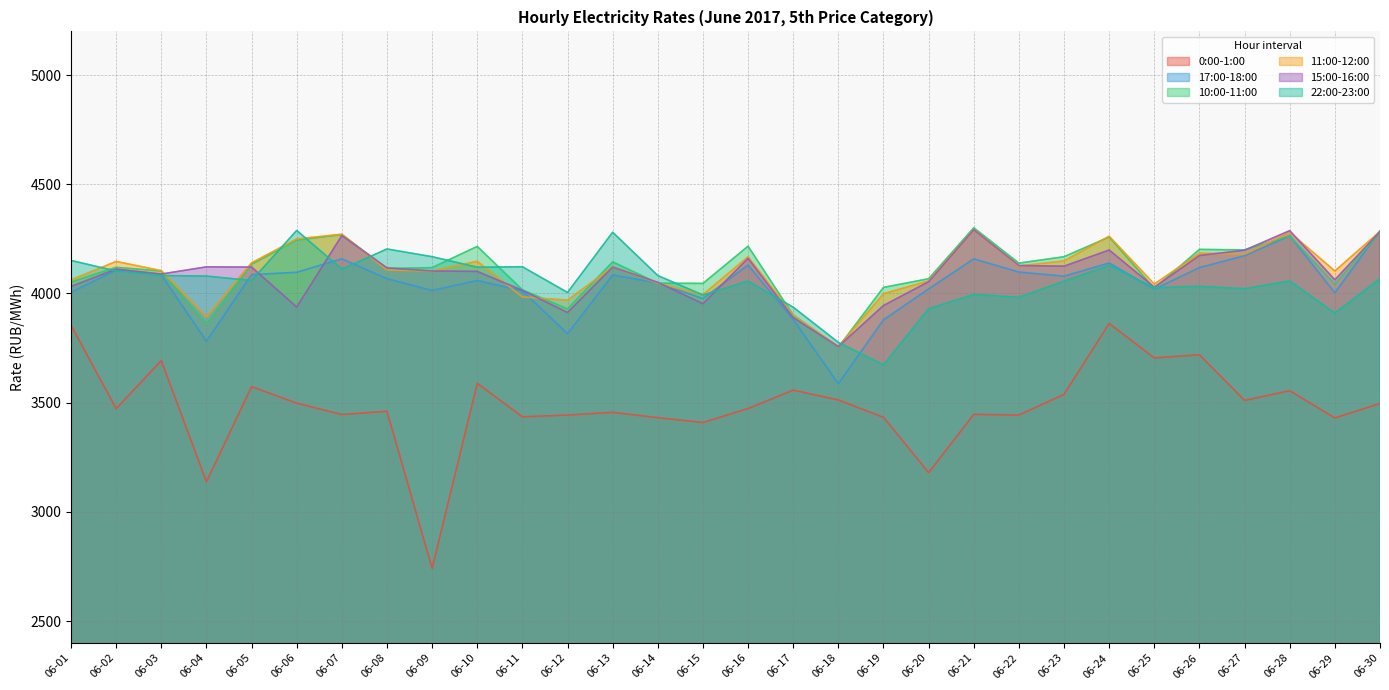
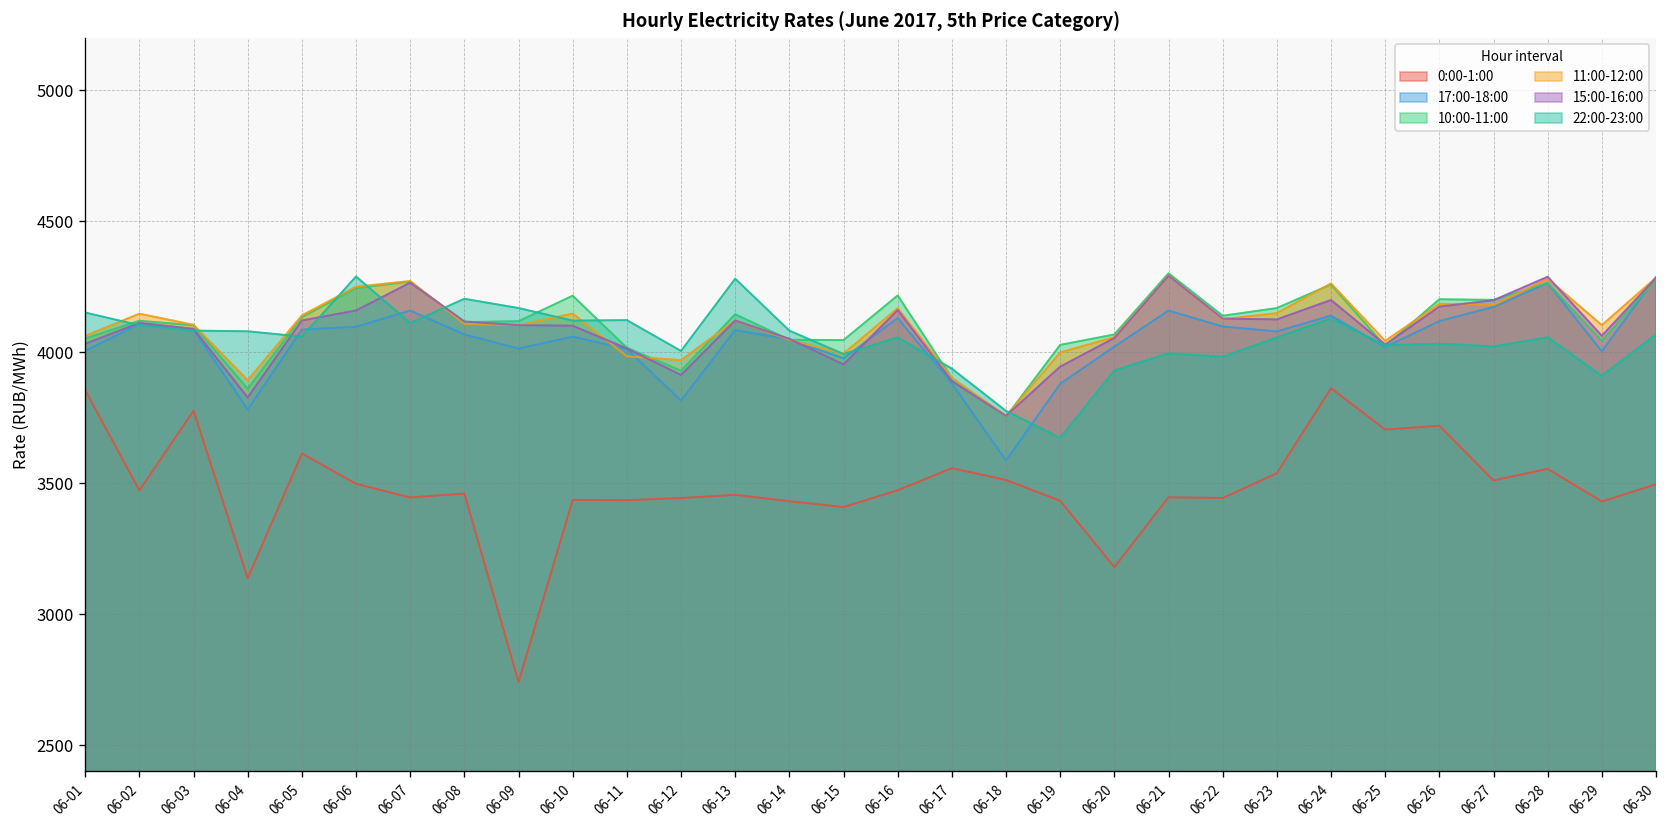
  {
    "0:00-1:00": {
      "06-01": 3850,
      "06-02": 3470,
-     "06-03": 3690,
+     "06-03": 3780,
      "06-04": 3140,
-     "06-05": 3570,
+     "06-05": 3610,
      "06-06": 3500,
      "06-07": 3450,
      "06-08": 3460,
      "06-09": 2740,
-     "06-10": 3590,
+     "06-10": 3440,
      "06-11": 3440,
      "06-12": 3440,
      "06-13": 3460,
      "06-14": 3430,
      "06-15": 3410,
      "06-16": 3470,
      "06-17": 3560,
      "06-18": 3510,
      "06-19": 3430,
      "06-20": 3180,
      "06-21": 3450,
      "06-22": 3440,
      "06-23": 3540,
      "06-24": 3860,
      "06-25": 3700,
      "06-26": 3720,
      "06-27": 3510,
      "06-28": 3550,
      "06-29": 3430,
      "06-30": 3500
    },
    "11:00-12:00": {
      "06-02": 4150,
      "06-04": 3890,
      "06-10": 4150,
      "06-11": 3980,
      "06-12": 3970,
      "06-19": 4000,
      "06-23": 4150,
      "06-25": 4040,
      "06-29": 4100
    },
    "15:00-16:00": {
      "06-01": 4030,
-     "06-04": 4120,
+     "06-04": 3830,
      "06-05": 4120,
-     "06-06": 3940,
+     "06-06": 4160,
      "06-10": 4100,
      "06-12": 3910,
      "06-15": 3950,
      "06-19": 3940,
      "06-23": 4120,
      "06-24": 4200,
      "06-29": 4060
    }
  }
